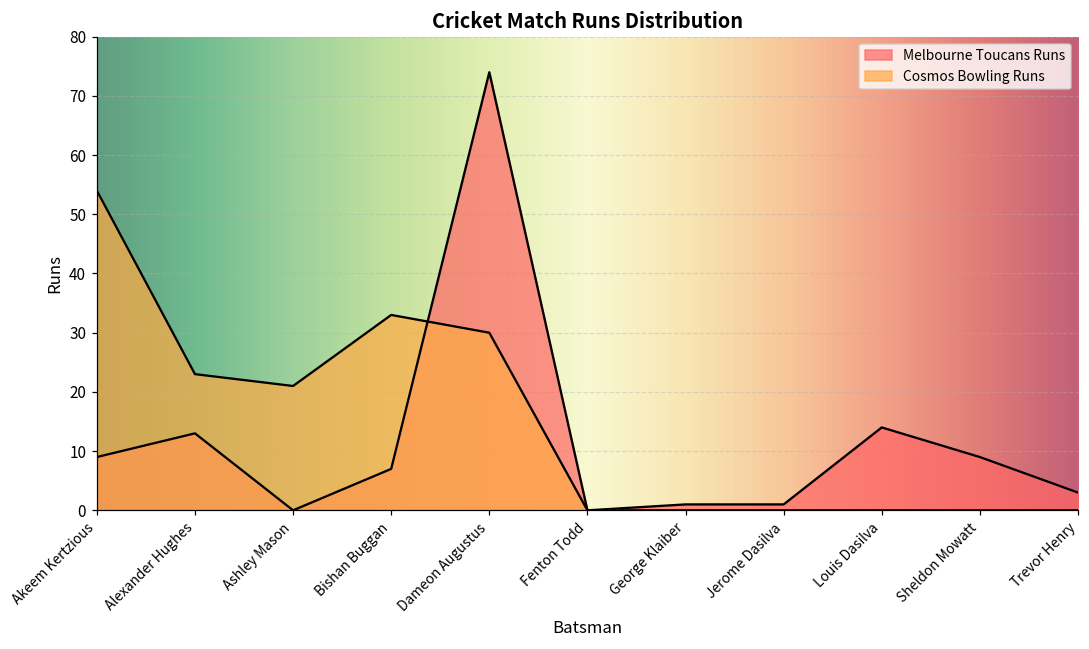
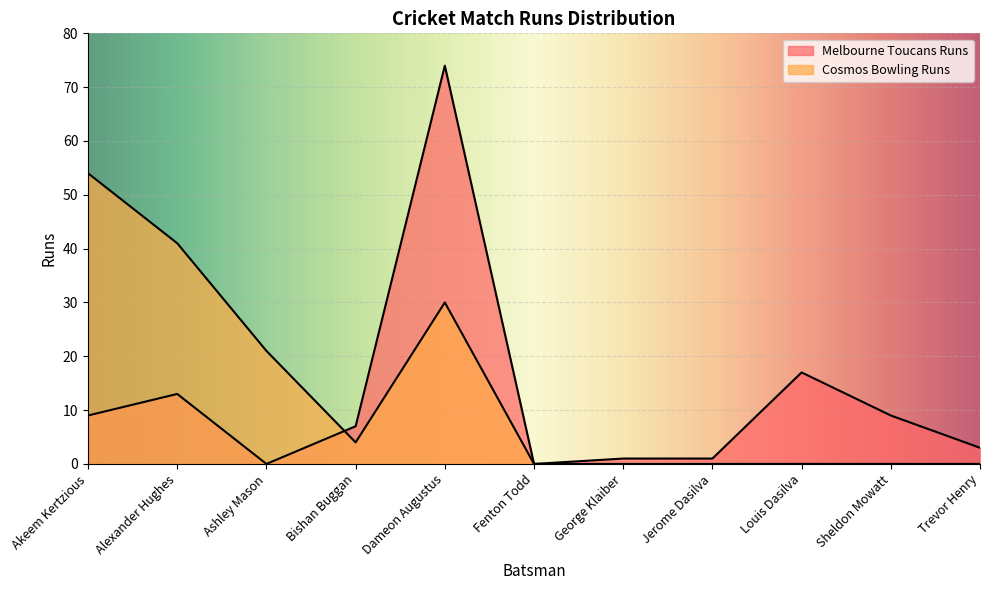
  {
    "Melbourne Toucans Runs": {
      "Akeem Kertzious": 9,
      "Alexander Hughes": 13,
      "Ashley Mason": 0,
      "Bishan Buggan": 7,
      "Dameon Augustus": 74,
      "George Klaiber": 1,
      "Jerome Dasilva": 1,
-     "Louis Dasilva": 14,
+     "Louis Dasilva": 17,
      "Sheldon Mowatt": 9,
      "Trevor Henry": 3
    },
    "Cosmos Bowling Runs": {
      "Akeem Kertzious": 54,
-     "Alexander Hughes": 23,
+     "Alexander Hughes": 41,
      "Ashley Mason": 21,
-     "Bishan Buggan": 33,
+     "Bishan Buggan": 4,
      "Dameon Augustus": 30,
      "George Klaiber": 0,
      "Jerome Dasilva": 0,
      "Louis Dasilva": 0,
      "Sheldon Mowatt": 0,
      "Trevor Henry": 0
    }
  }
